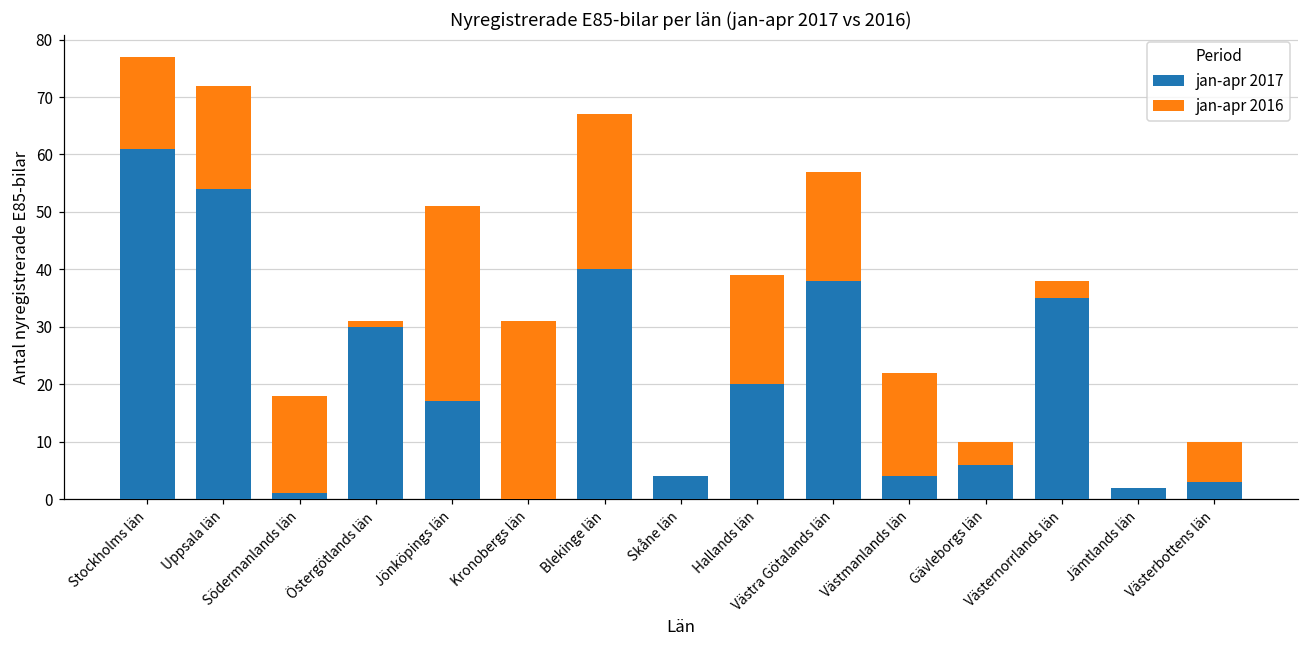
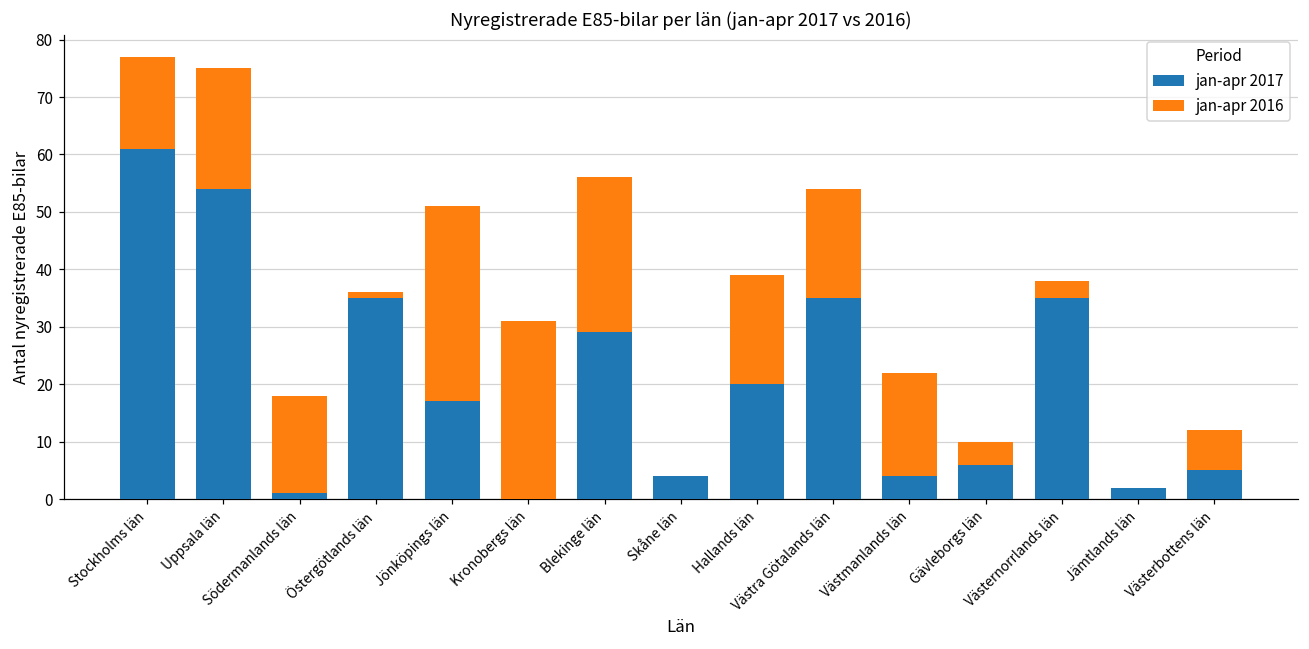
  {
    "jan-apr 2017": {
      "Stockholms län": 61,
      "Uppsala län": 54,
      "Södermanlands län": 1,
-     "Östergötlands län": 30,
+     "Östergötlands län": 35,
      "Jönköpings län": 17,
      "Kronobergs län": 0,
-     "Blekinge län": 40,
+     "Blekinge län": 29,
      "Skåne län": 4,
      "Hallands län": 20,
-     "Västra Götalands län": 38,
+     "Västra Götalands län": 35,
      "Västmanlands län": 4,
      "Gävleborgs län": 6,
      "Västernorrlands län": 35,
      "Jämtlands län": 2,
-     "Västerbottens län": 3
+     "Västerbottens län": 5
    },
    "jan-apr 2016": {
      "Stockholms län": 16,
-     "Uppsala län": 18,
+     "Uppsala län": 21,
      "Södermanlands län": 17,
      "Östergötlands län": 1,
      "Jönköpings län": 34,
      "Kronobergs län": 31,
      "Blekinge län": 27,
      "Skåne län": 0,
      "Hallands län": 19,
      "Västra Götalands län": 19,
      "Västmanlands län": 18,
      "Gävleborgs län": 4,
      "Västernorrlands län": 3,
      "Jämtlands län": 0,
      "Västerbottens län": 7
    }
  }
